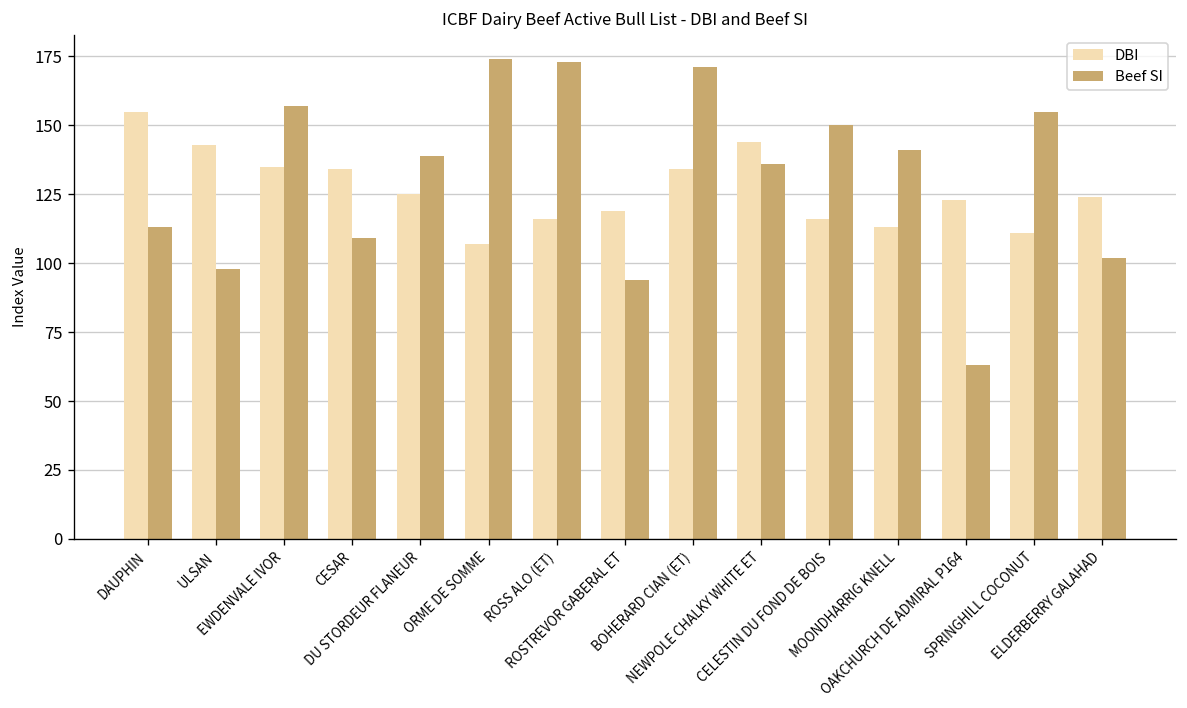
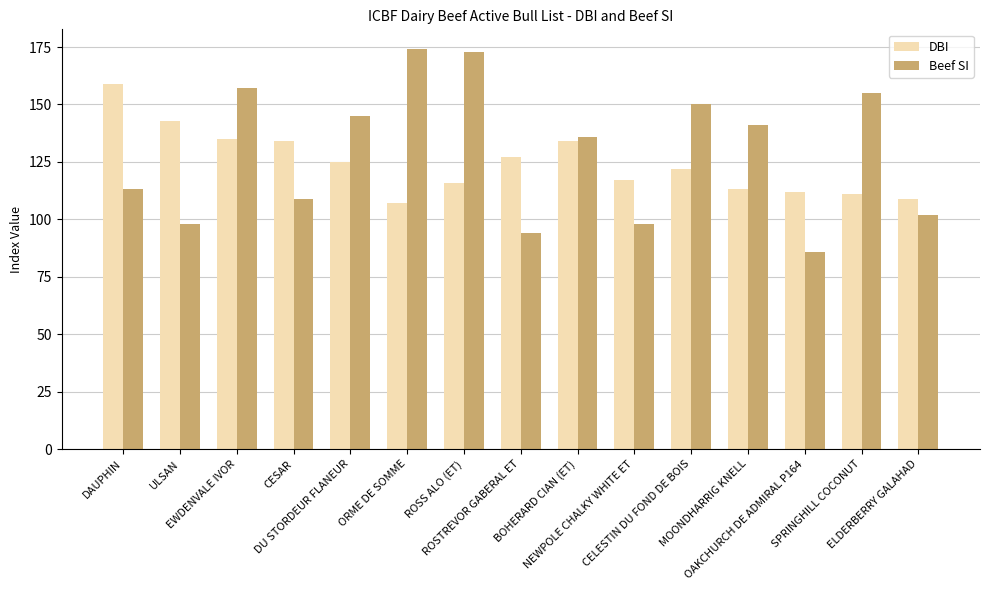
  {
    "DBI": {
-     "DAUPHIN": 155,
+     "DAUPHIN": 159,
      "ULSAN": 143,
      "EWDENVALE IVOR": 135,
      "CESAR": 134,
      "DU STORDEUR FLANEUR": 125,
      "ORME DE SOMME": 107,
      "ROSS ALO (ET)": 116,
-     "ROSTREVOR GABERAL ET": 119,
+     "ROSTREVOR GABERAL ET": 127,
      "BOHERARD CIAN (ET)": 134,
-     "NEWPOLE CHALKY WHITE ET": 144,
-     "CELESTIN DU FOND DE BOIS": 116,
+     "NEWPOLE CHALKY WHITE ET": 117,
+     "CELESTIN DU FOND DE BOIS": 122,
      "MOONDHARRIG KNELL": 113,
-     "OAKCHURCH DE ADMIRAL P164": 123,
+     "OAKCHURCH DE ADMIRAL P164": 112,
      "SPRINGHILL COCONUT": 111,
-     "ELDERBERRY GALAHAD": 124
+     "ELDERBERRY GALAHAD": 109
    },
    "Beef SI": {
      "DAUPHIN": 113,
      "ULSAN": 98,
      "EWDENVALE IVOR": 157,
      "CESAR": 109,
-     "DU STORDEUR FLANEUR": 139,
+     "DU STORDEUR FLANEUR": 145,
      "ORME DE SOMME": 174,
      "ROSS ALO (ET)": 173,
      "ROSTREVOR GABERAL ET": 94,
-     "BOHERARD CIAN (ET)": 171,
-     "NEWPOLE CHALKY WHITE ET": 136,
+     "BOHERARD CIAN (ET)": 136,
+     "NEWPOLE CHALKY WHITE ET": 98,
      "CELESTIN DU FOND DE BOIS": 150,
      "MOONDHARRIG KNELL": 141,
-     "OAKCHURCH DE ADMIRAL P164": 63,
+     "OAKCHURCH DE ADMIRAL P164": 86,
      "SPRINGHILL COCONUT": 155,
      "ELDERBERRY GALAHAD": 102
    }
  }
